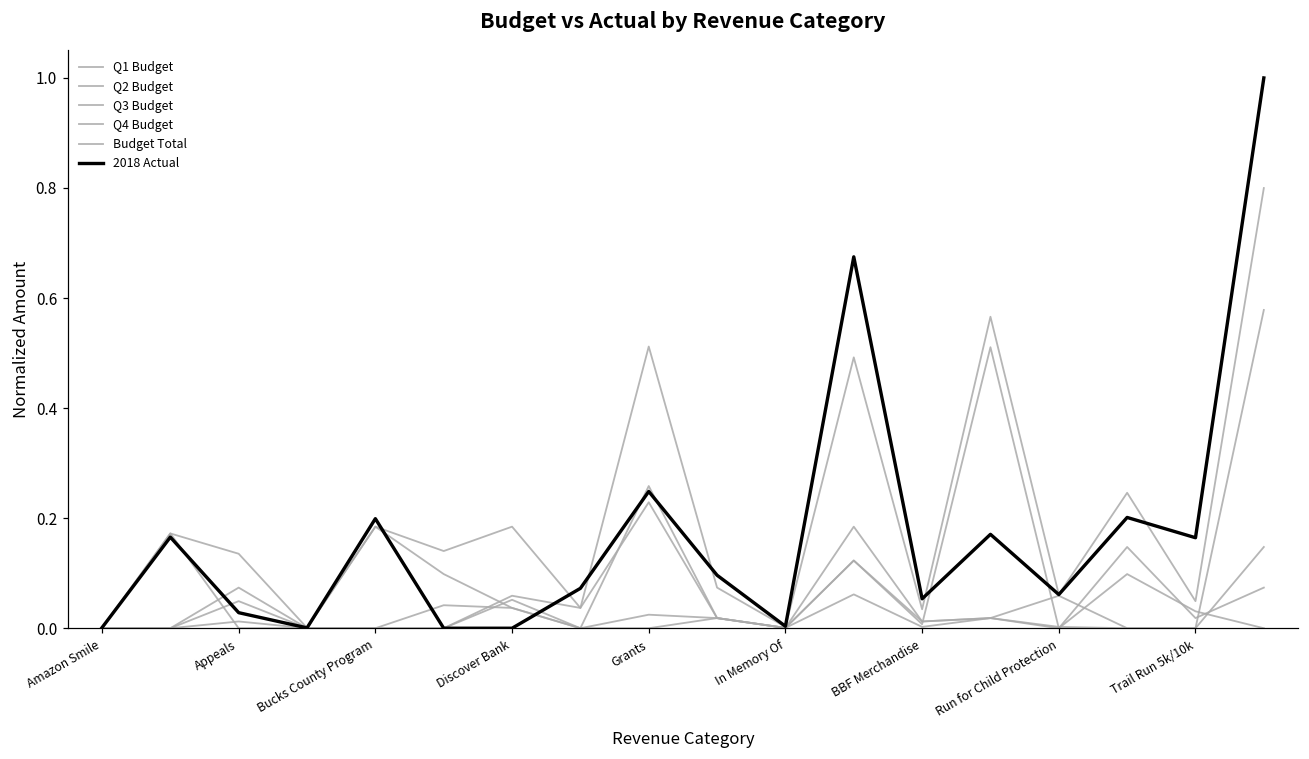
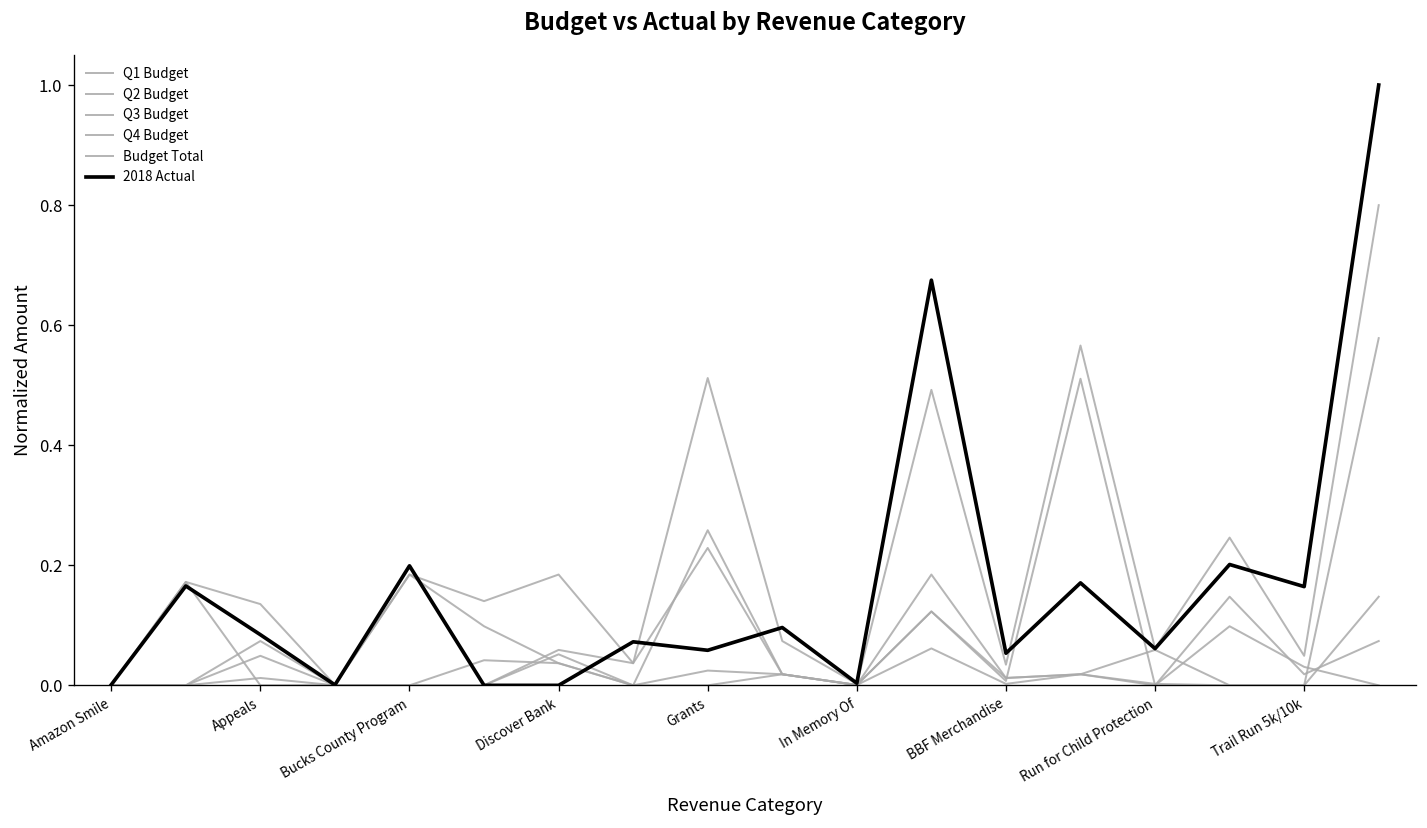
  {
    "2018 Actual": {
-     "Appeals": 0.03,
+     "Appeals": 0.08,
      "Bucks County Program": 0.20,
      "Discover Bank": 0.00,
-     "Grants": 0.25,
+     "Grants": 0.06,
      "BBF Merchandise": 0.05,
      "Trail Run 5k/10k": 0.16
    }
  }
